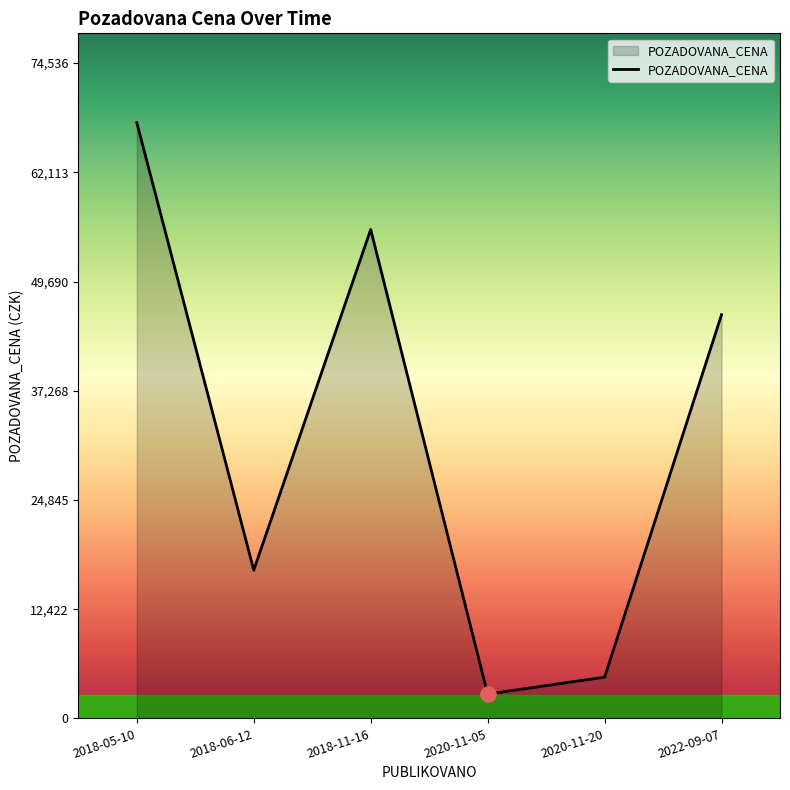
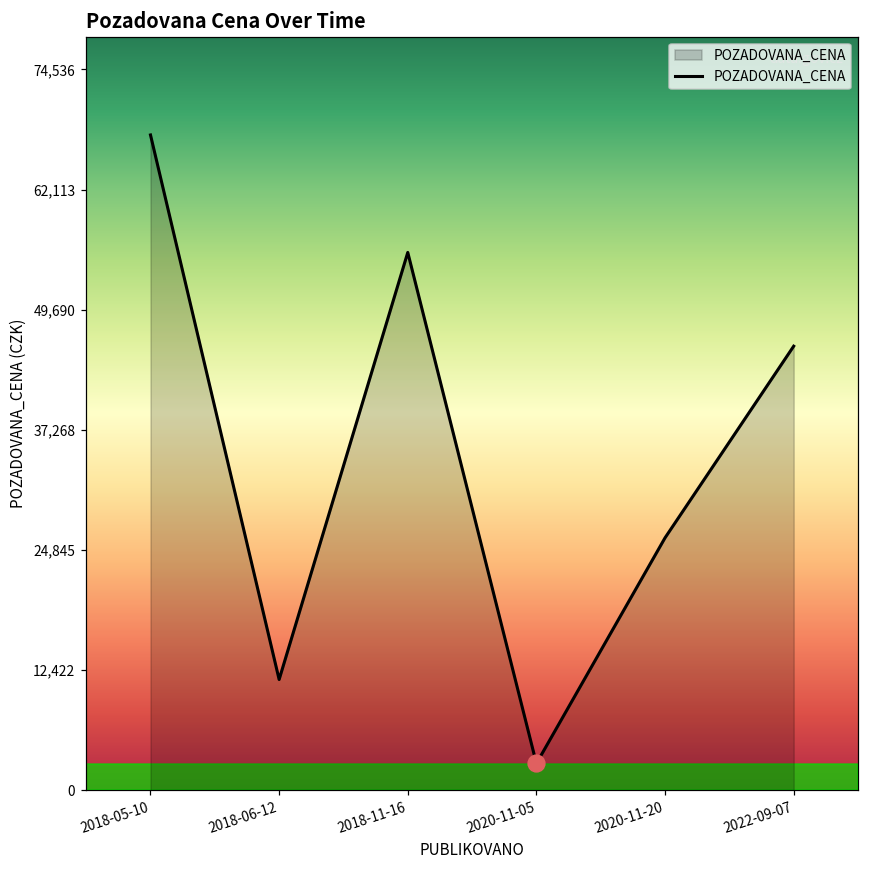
  {
    "POZADOVANA_CENA": {
      "2018-05-10": "68,000",
-     "2018-06-12": "17,000",
+     "2018-06-12": "11,000",
      "2018-11-16": "56,000",
-     "2020-11-20": "5,000",
+     "2020-11-20": "26,000",
      "2022-09-07": "46,000"
    }
  }
